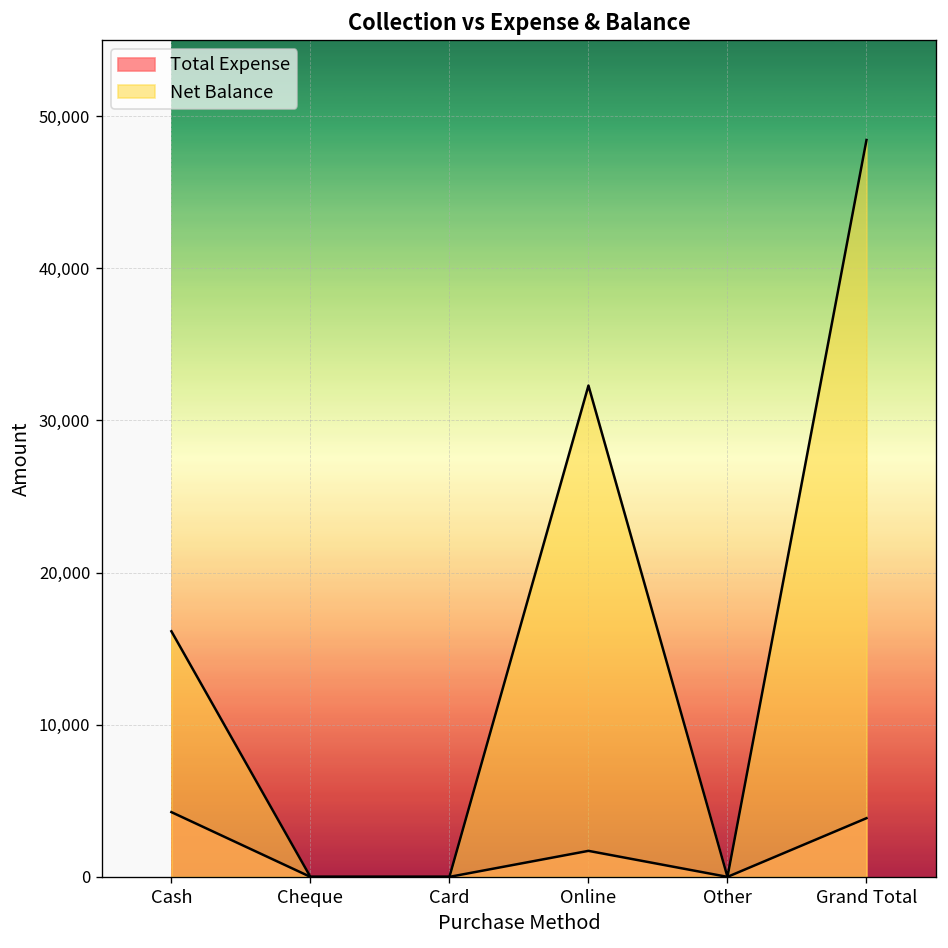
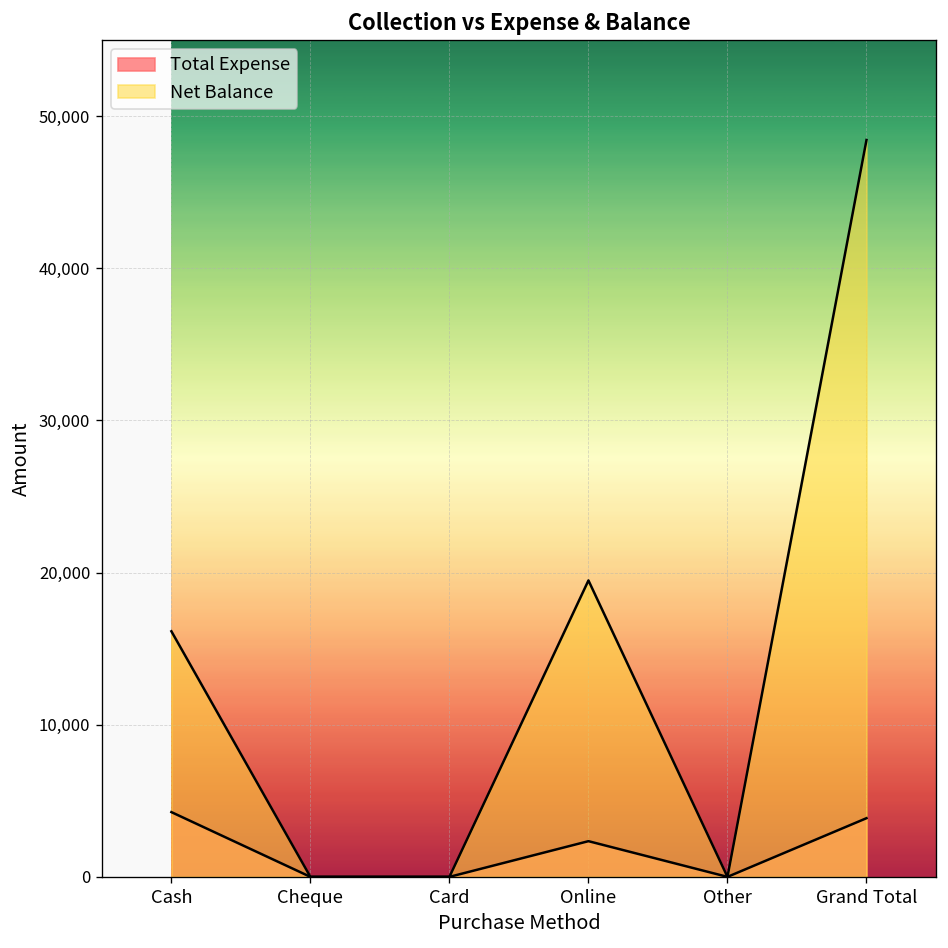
  {
    "Total Expense": {
      "Cash": "4,300",
-     "Online": "1,700",
+     "Online": "2,300",
      "Grand Total": "3,900"
    },
    "Net Balance": {
      "Cash": "16,100",
-     "Online": "32,300",
+     "Online": "19,500",
      "Grand Total": "48,400"
    }
  }
